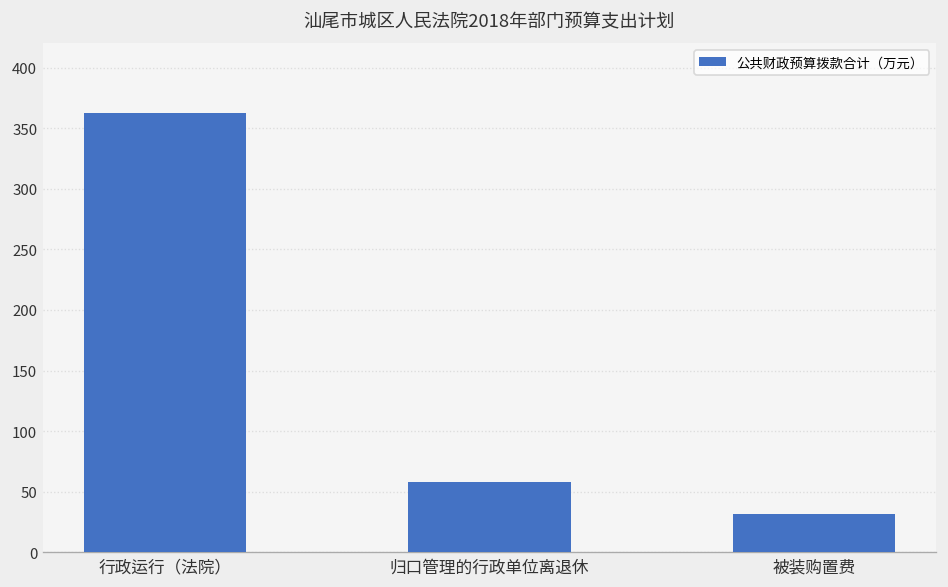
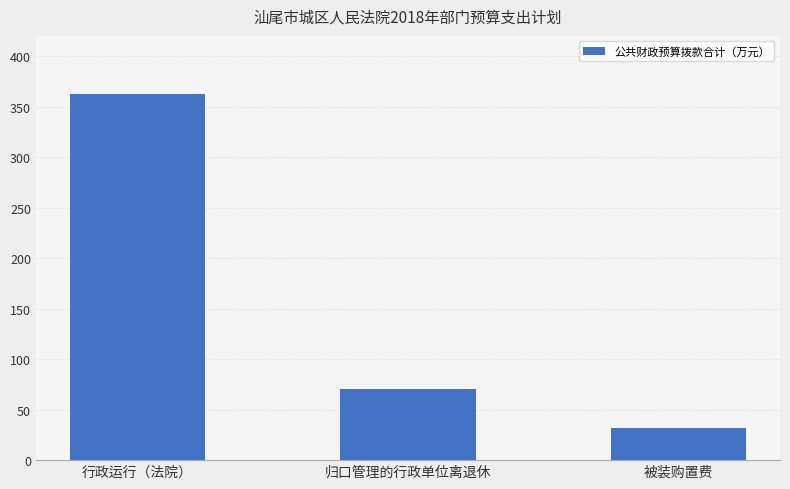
  {
    "行政运行（法院）": 363,
-   "归口管理的行政单位离退休": 58,
+   "归口管理的行政单位离退休": 71,
    "被装购置费": 32
  }
